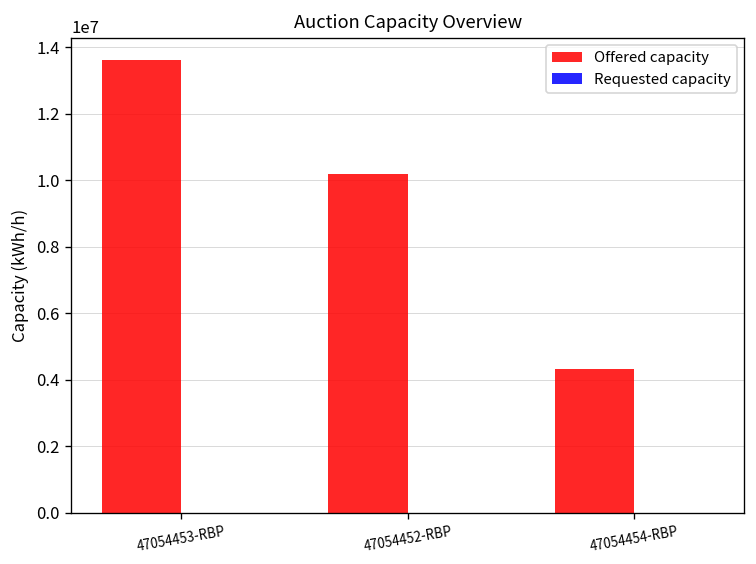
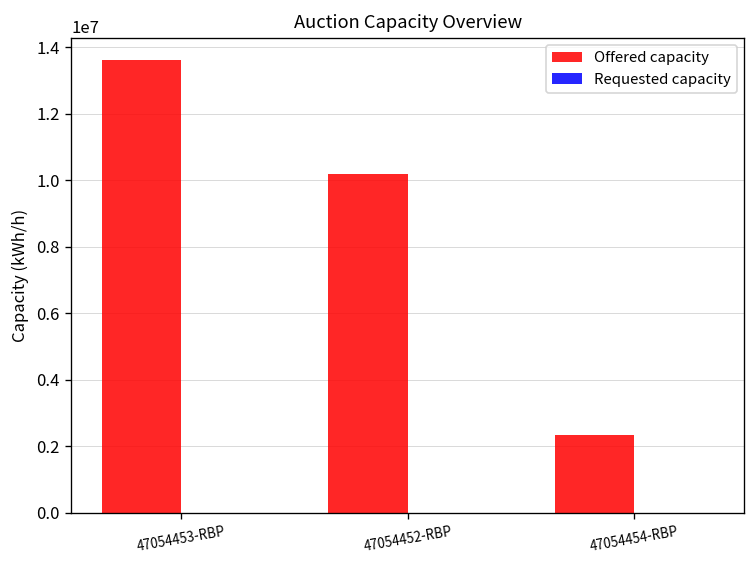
  {
    "Offered capacity": {
      "47054453-RBP": 13600000,
      "47054452-RBP": 10200000,
-     "47054454-RBP": 4300000
+     "47054454-RBP": 2400000
    },
    "Requested capacity": {
      "47054453-RBP": 0,
      "47054452-RBP": 0,
      "47054454-RBP": 0
    }
  }
